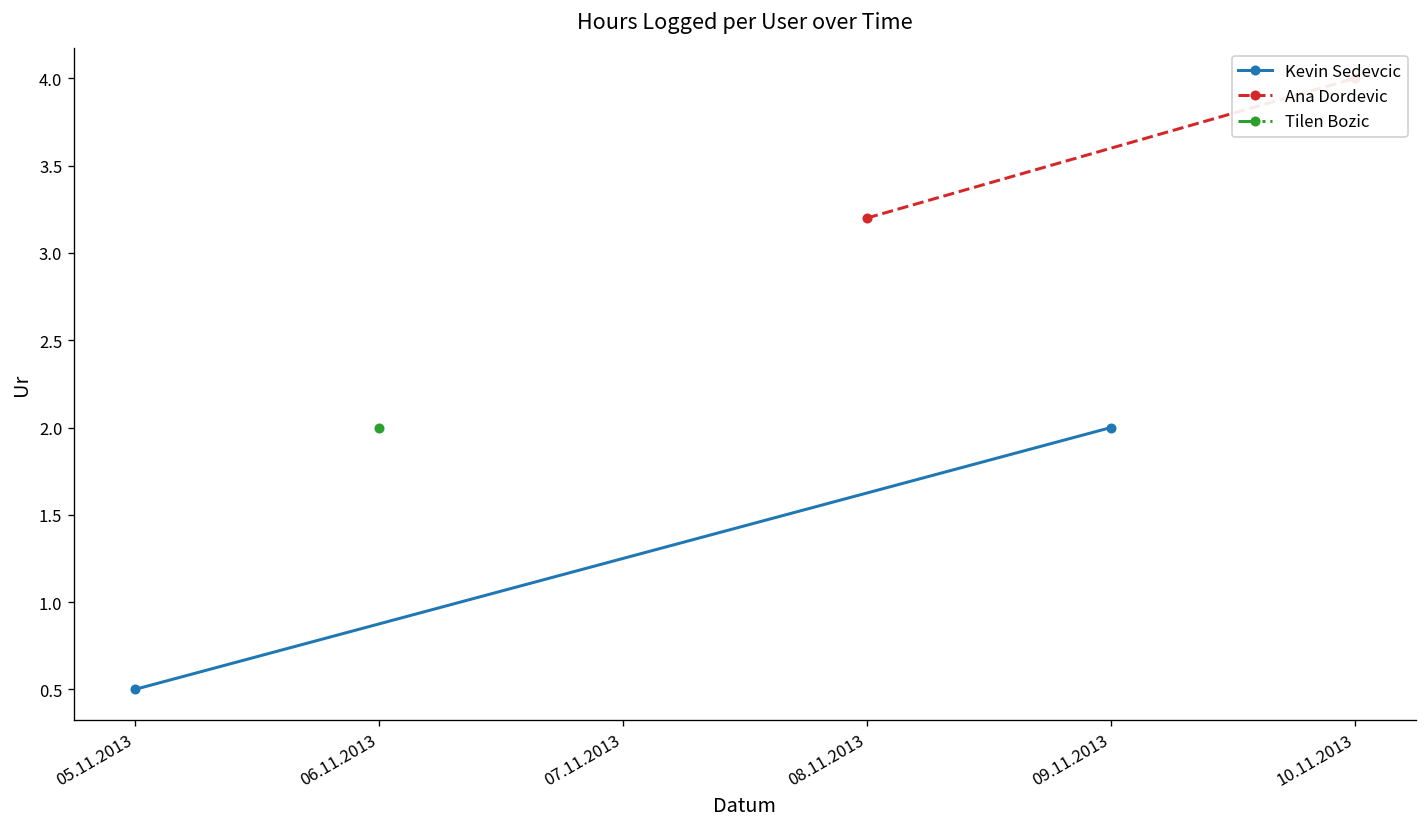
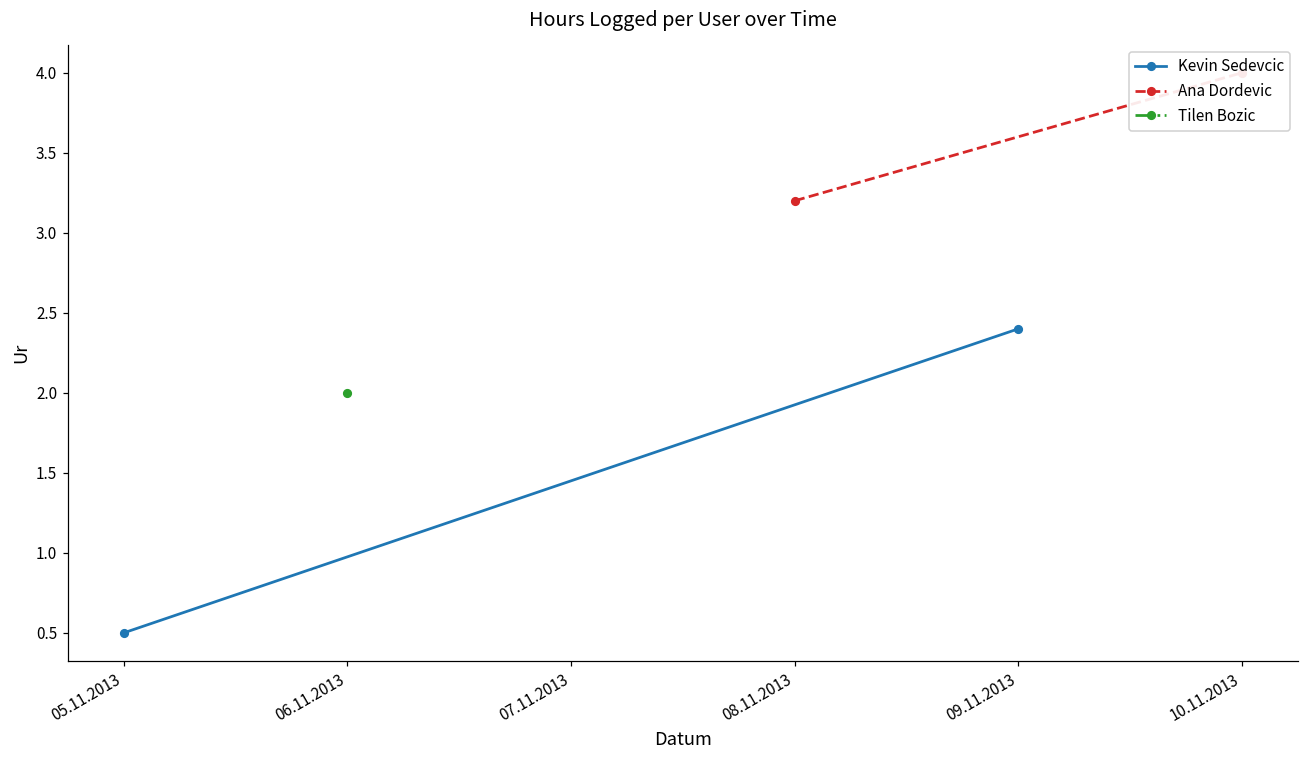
  {
    "Kevin Sedevcic": {
      "05.11.2013": 0.5,
-     "09.11.2013": 2.0
+     "09.11.2013": 2.4
    },
    "Ana Dordevic": {
      "08.11.2013": 3.2
    },
    "Tilen Bozic": {
      "06.11.2013": 2.0
    }
  }
